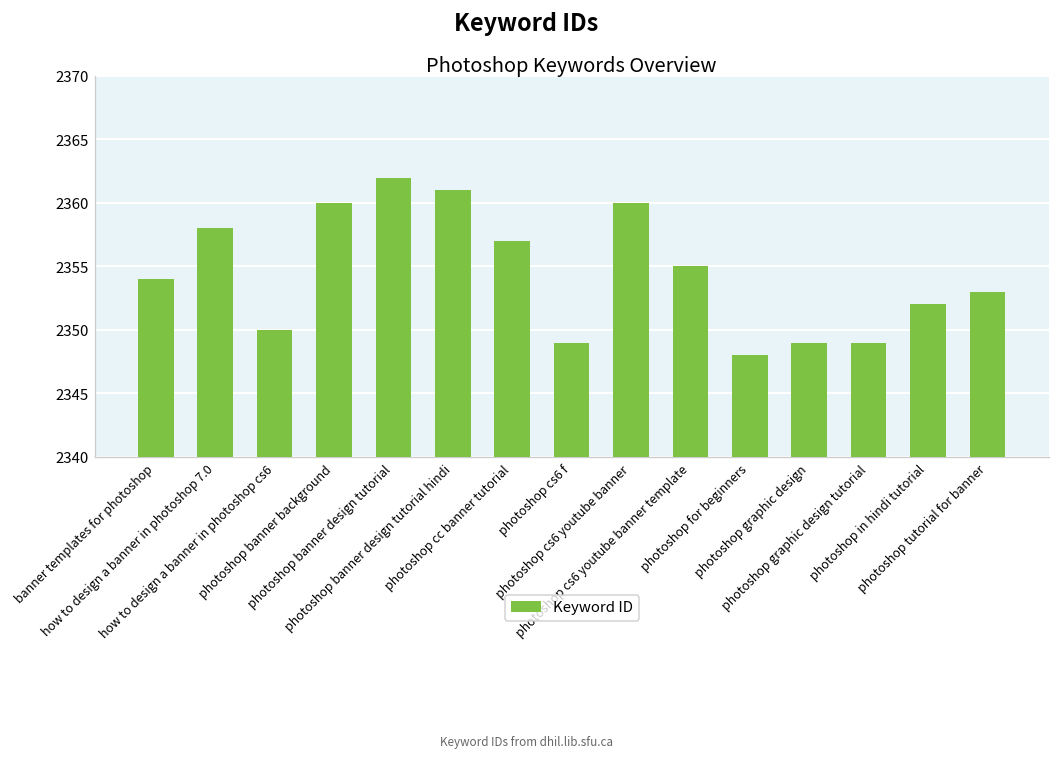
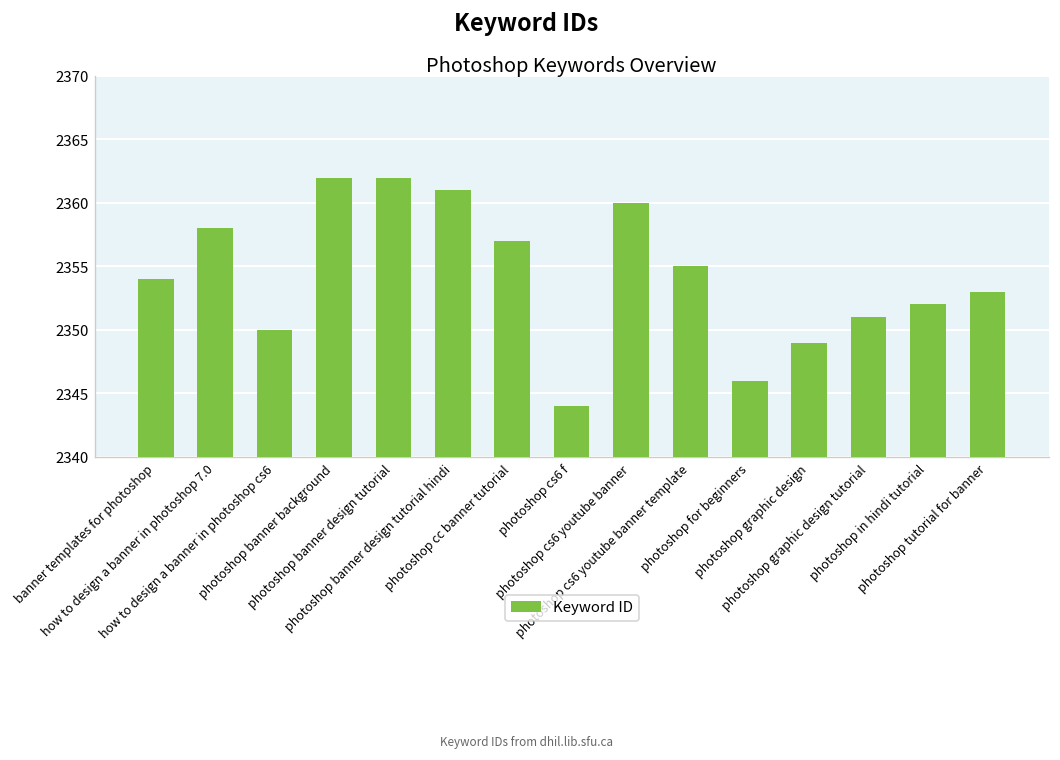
  {
    "banner templates for photoshop": 2354,
    "how to design a banner in photoshop 7.0": 2358,
    "how to design a banner in photoshop cs6": 2350,
-   "photoshop banner background": 2360,
+   "photoshop banner background": 2362,
    "photoshop banner design tutorial": 2362,
    "photoshop banner design tutorial hindi": 2361,
    "photoshop cc banner tutorial": 2357,
-   "photoshop cs6 f": 2349,
+   "photoshop cs6 f": 2344,
    "photoshop cs6 youtube banner": 2360,
    "photoshop cs6 youtube banner template": 2355,
-   "photoshop for beginners": 2348,
+   "photoshop for beginners": 2346,
    "photoshop graphic design": 2349,
-   "photoshop graphic design tutorial": 2349,
+   "photoshop graphic design tutorial": 2351,
    "photoshop in hindi tutorial": 2352,
    "photoshop tutorial for banner": 2353
  }
